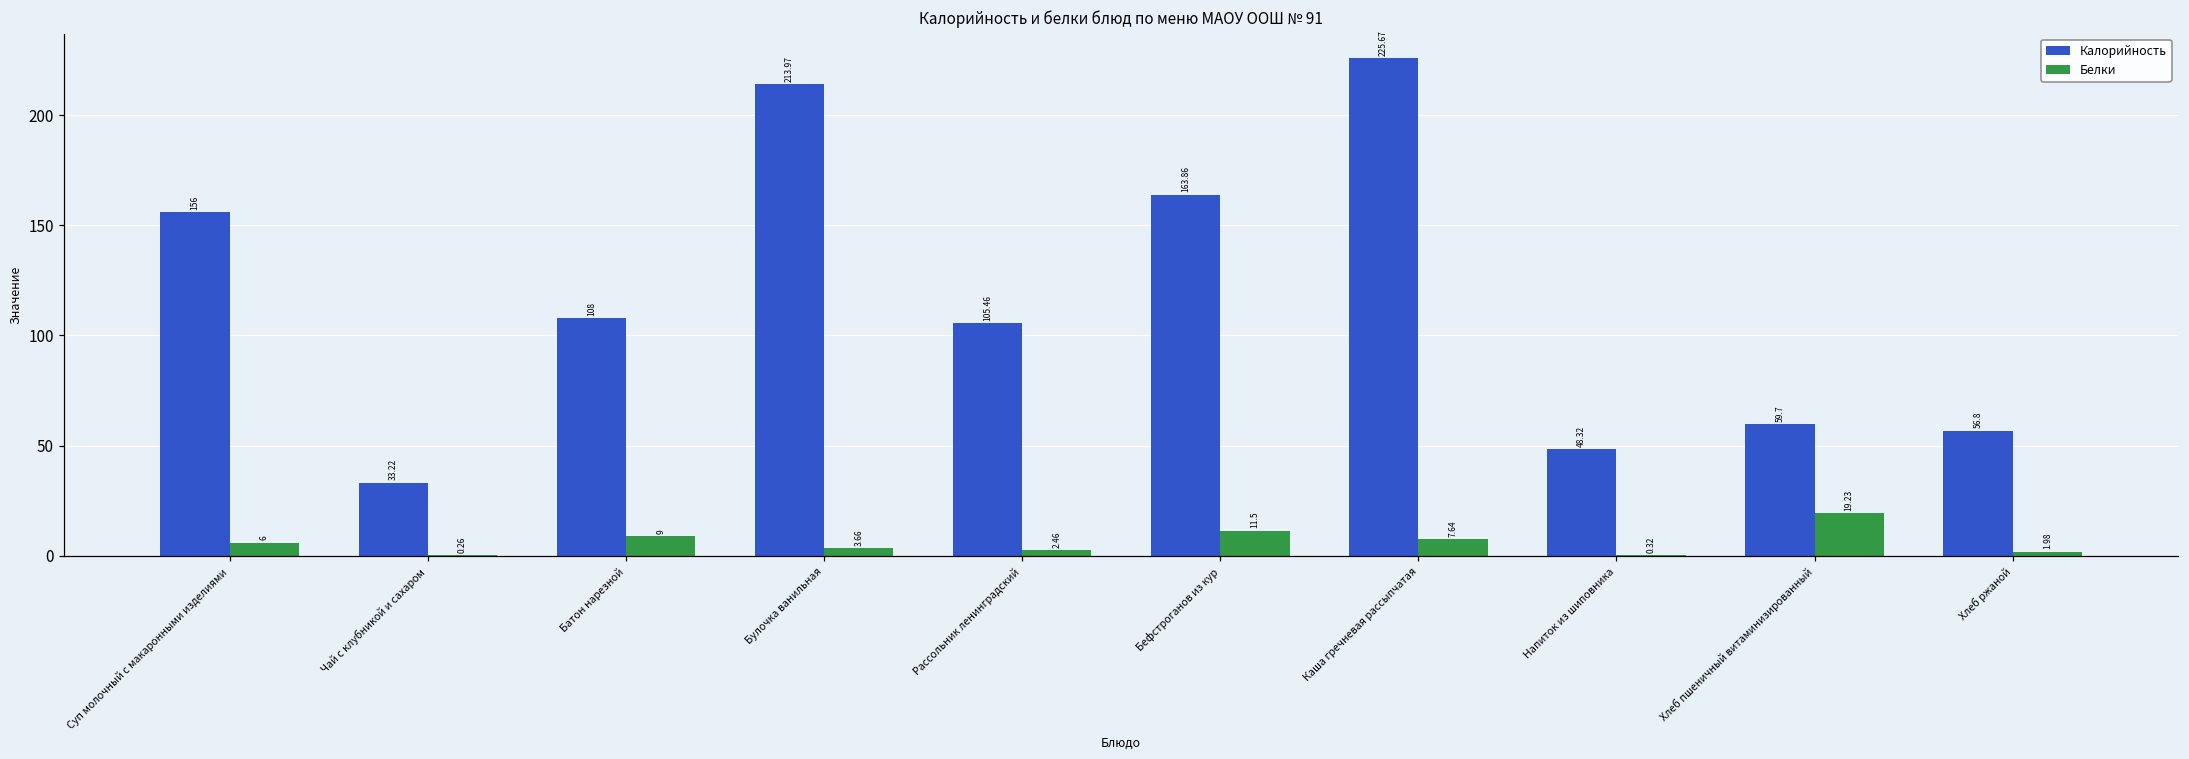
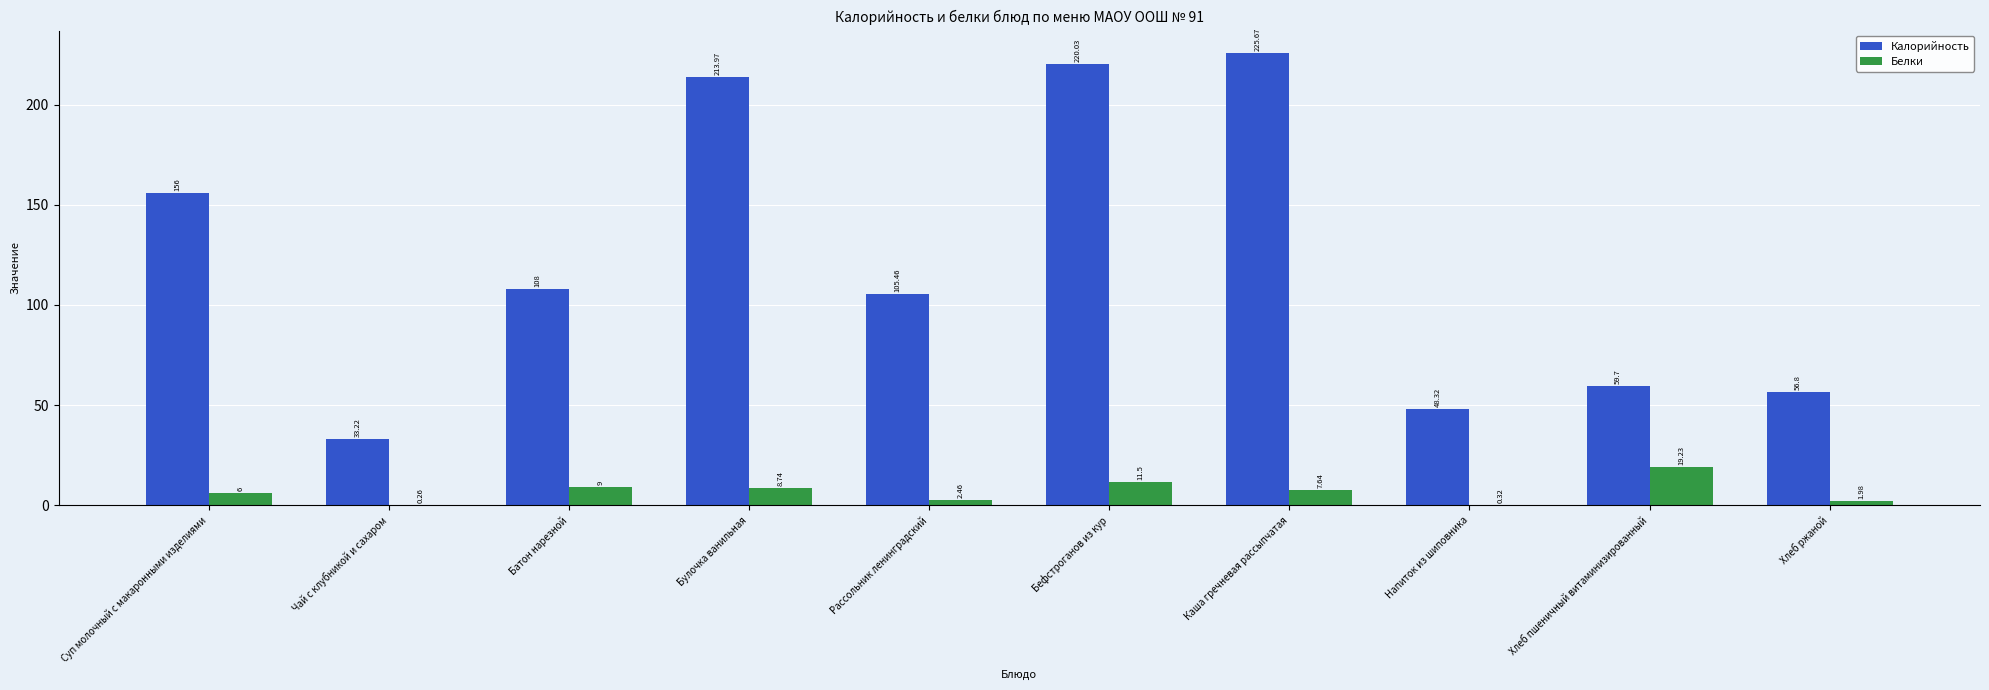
  {
    "Калорийность": {
      "Суп молочный с макаронными изделиями": 156,
      "Чай с клубникой и сахаром": 33.22,
      "Батон нарезной": 108,
      "Булочка ванильная": 213.97,
      "Рассольник ленинградский": 105.46,
-     "Бефстроганов из кур": 163.86,
+     "Бефстроганов из кур": 220.03,
      "Каша гречневая рассыпчатая": 225.67,
      "Напиток из шиповника": 48.32,
      "Хлеб пшеничный витаминизированный": 59.7,
      "Хлеб ржаной": 56.8
    },
    "Белки": {
      "Суп молочный с макаронными изделиями": 6,
      "Чай с клубникой и сахаром": 0.26,
      "Батон нарезной": 9,
-     "Булочка ванильная": 3.66,
+     "Булочка ванильная": 8.74,
      "Рассольник ленинградский": 2.46,
      "Бефстроганов из кур": 11.5,
      "Каша гречневая рассыпчатая": 7.64,
      "Напиток из шиповника": 0.32,
      "Хлеб пшеничный витаминизированный": 19.23,
      "Хлеб ржаной": 1.98
    }
  }
